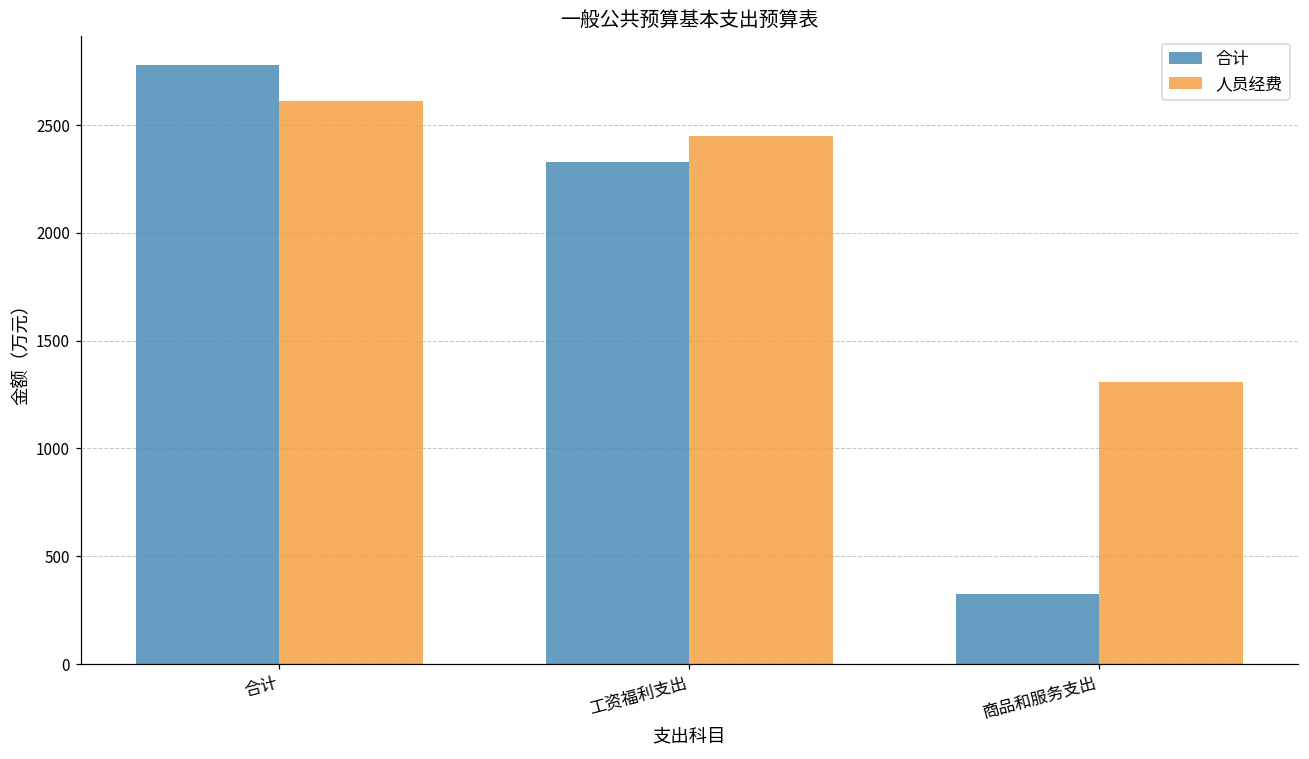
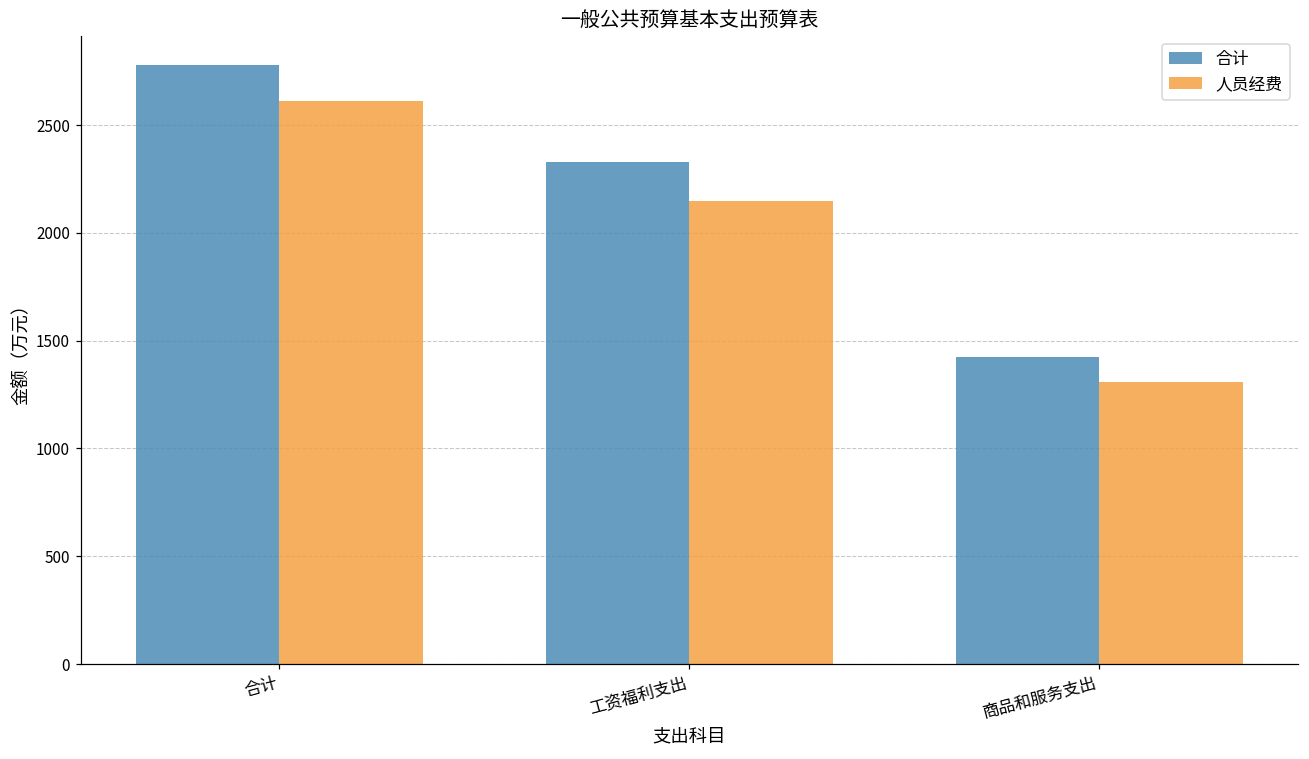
  {
    "合计": {
      "合计": 2780,
      "工资福利支出": 2330,
-     "商品和服务支出": 330
+     "商品和服务支出": 1430
    },
    "人员经费": {
      "合计": 2610,
-     "工资福利支出": 2450,
+     "工资福利支出": 2150,
      "商品和服务支出": 1310
    }
  }
